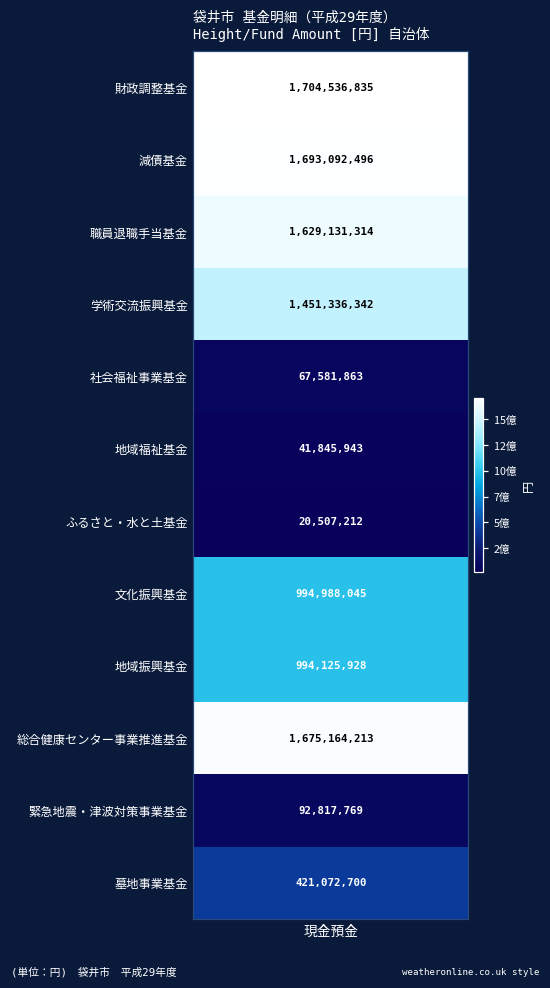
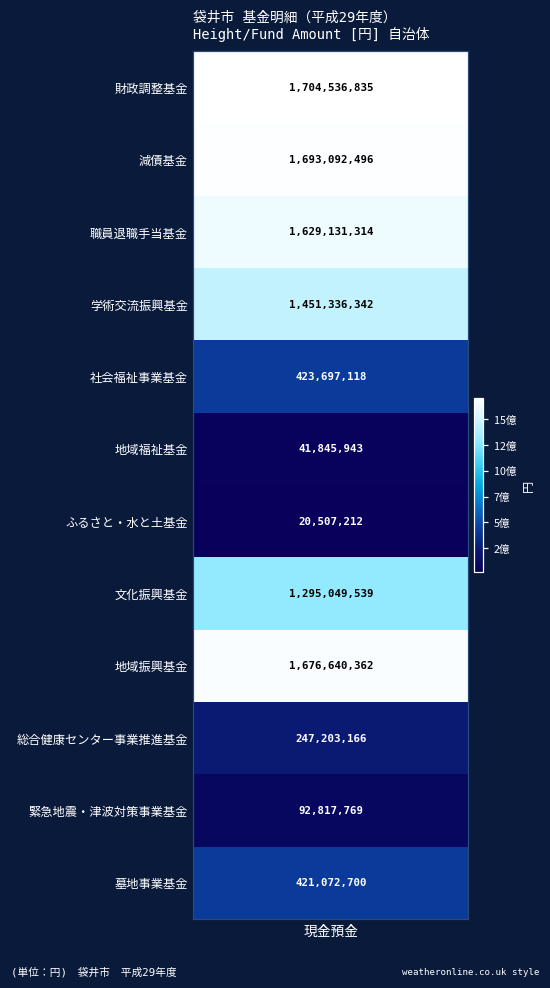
  {
    "財政調整基金": {
      "現金預金": "1,704,536,835"
    },
    "減債基金": {
      "現金預金": "1,693,092,496"
    },
    "職員退職手当基金": {
      "現金預金": "1,629,131,314"
    },
    "学術交流振興基金": {
      "現金預金": "1,451,336,342"
    },
    "社会福祉事業基金": {
-     "現金預金": "67,581,863"
+     "現金預金": "423,697,118"
    },
    "地域福祉基金": {
      "現金預金": "41,845,943"
    },
    "ふるさと・水と土基金": {
      "現金預金": "20,507,212"
    },
    "文化振興基金": {
-     "現金預金": "994,988,045"
+     "現金預金": "1,295,049,539"
    },
    "地域振興基金": {
-     "現金預金": "994,125,928"
+     "現金預金": "1,676,640,362"
    },
    "総合健康センター事業推進基金": {
-     "現金預金": "1,675,164,213"
+     "現金預金": "247,203,166"
    },
    "緊急地震・津波対策事業基金": {
      "現金預金": "92,817,769"
    },
    "墓地事業基金": {
      "現金預金": "421,072,700"
    }
  }
